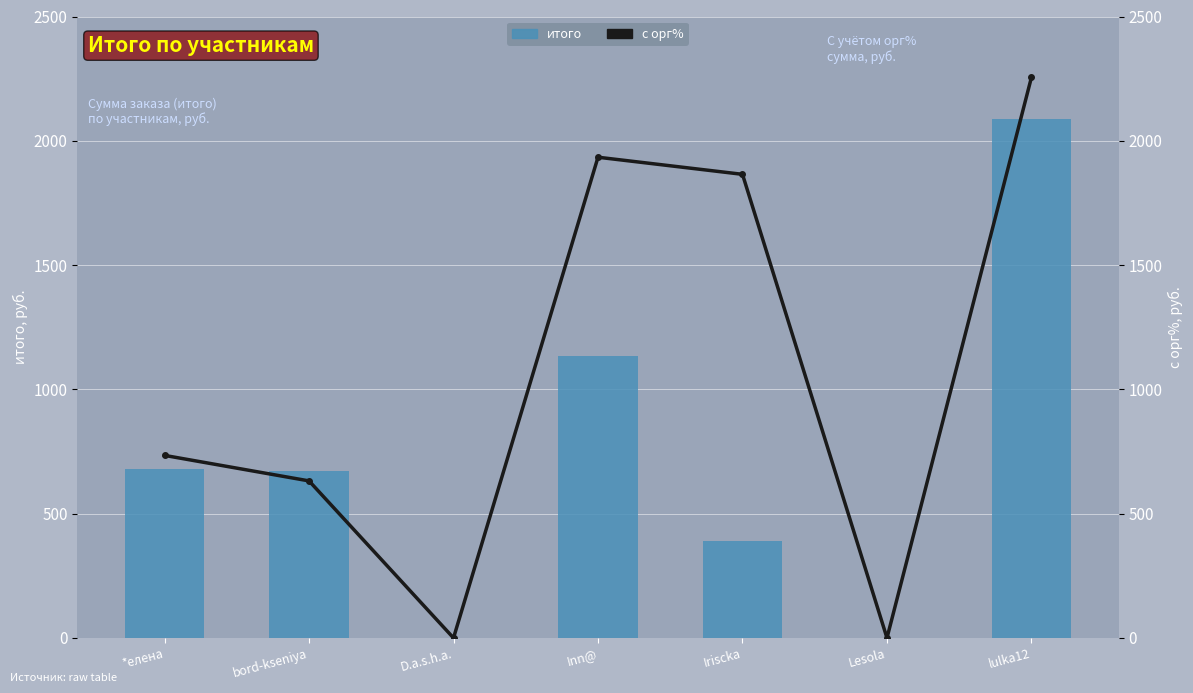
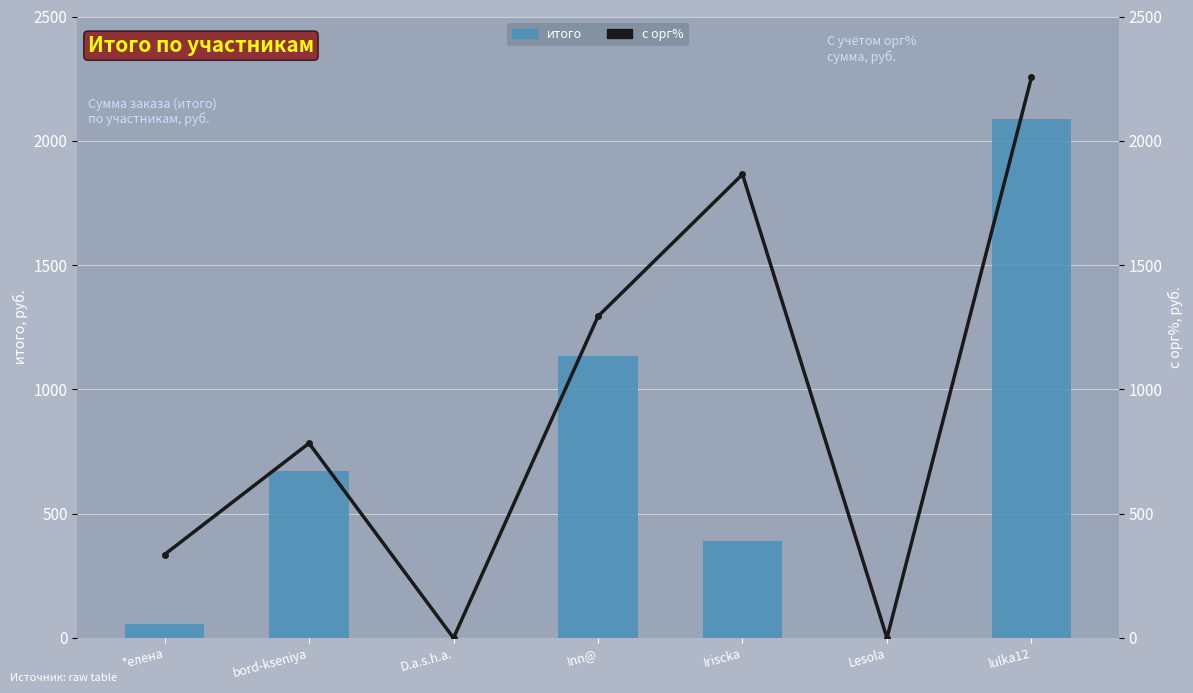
  {
    "итого": {
-     "*елена": 680,
+     "*елена": 60,
      "bord-kseniya": 670,
      "D.a.s.h.a.": 0,
      "Inn@": 1130,
      "Iriscka": 390,
      "Lesola": 0,
      "lulka12": 2090
    },
    "с орг%": {
-     "*елена": 730,
-     "bord-kseniya": 630,
+     "*елена": 340,
+     "bord-kseniya": 780,
      "D.a.s.h.a.": 0,
-     "Inn@": 1930,
+     "Inn@": 1290,
      "Iriscka": 1870,
      "Lesola": 0,
      "lulka12": 2260
    }
  }
